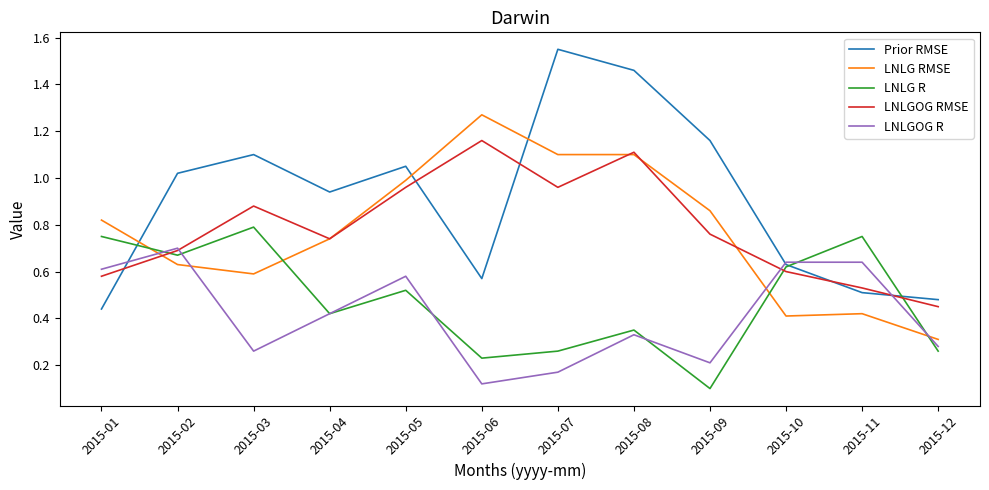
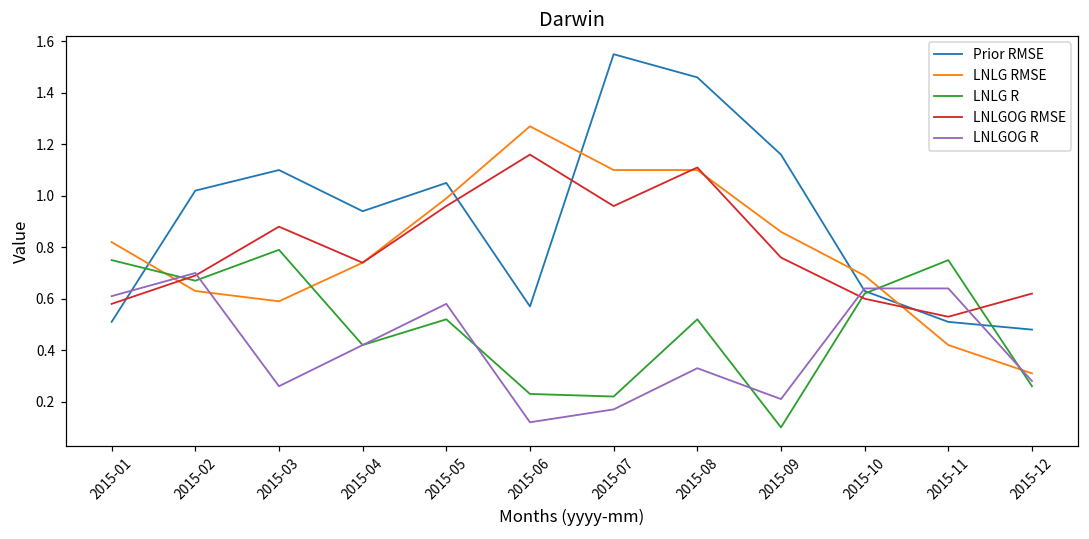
  {
    "Prior RMSE": {
-     "2015-01": 0.44,
+     "2015-01": 0.51,
      "2015-02": 1.02,
      "2015-03": 1.10,
      "2015-04": 0.94,
      "2015-05": 1.05,
      "2015-06": 0.57,
      "2015-07": 1.55,
      "2015-08": 1.46,
      "2015-09": 1.16,
      "2015-11": 0.51,
      "2015-12": 0.48
    },
    "LNLG RMSE": {
      "2015-01": 0.82,
      "2015-02": 0.63,
      "2015-03": 0.59,
      "2015-05": 0.99,
      "2015-06": 1.27,
      "2015-07": 1.10,
      "2015-09": 0.86,
-     "2015-10": 0.41,
+     "2015-10": 0.69,
      "2015-11": 0.42,
      "2015-12": 0.31
    },
    "LNLG R": {
      "2015-01": 0.75,
      "2015-02": 0.67,
      "2015-03": 0.79,
      "2015-05": 0.52,
      "2015-06": 0.23,
-     "2015-07": 0.26,
-     "2015-08": 0.35,
+     "2015-07": 0.22,
+     "2015-08": 0.52,
      "2015-09": 0.10,
      "2015-11": 0.75,
      "2015-12": 0.26
    },
    "LNLGOG RMSE": {
      "2015-01": 0.58,
      "2015-03": 0.88,
      "2015-05": 0.96,
      "2015-06": 1.16,
      "2015-07": 0.96,
      "2015-09": 0.76,
      "2015-10": 0.60,
      "2015-11": 0.53,
-     "2015-12": 0.45
+     "2015-12": 0.62
    },
    "LNLGOG R": {
      "2015-01": 0.61,
      "2015-03": 0.26,
      "2015-05": 0.58,
      "2015-06": 0.12,
      "2015-07": 0.17,
      "2015-08": 0.33,
      "2015-09": 0.21,
      "2015-11": 0.64,
      "2015-12": 0.28
    }
  }
